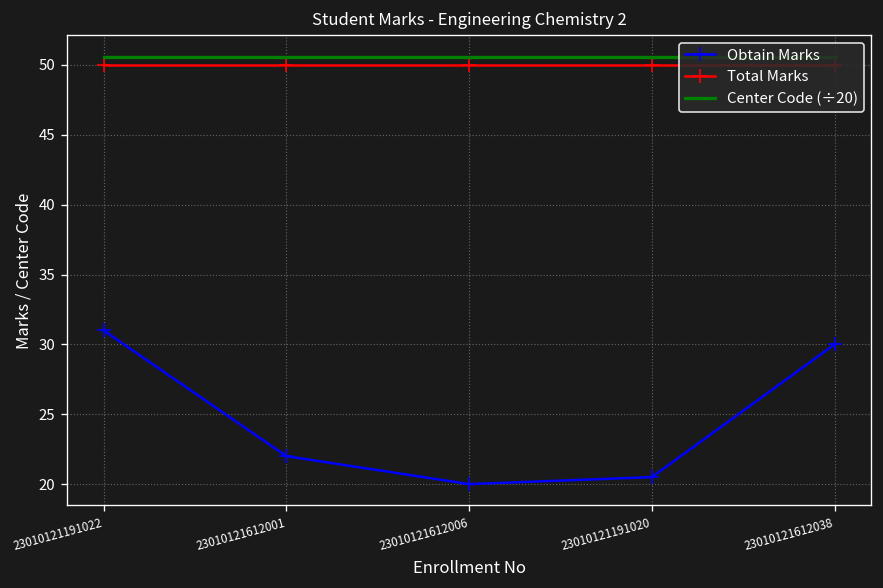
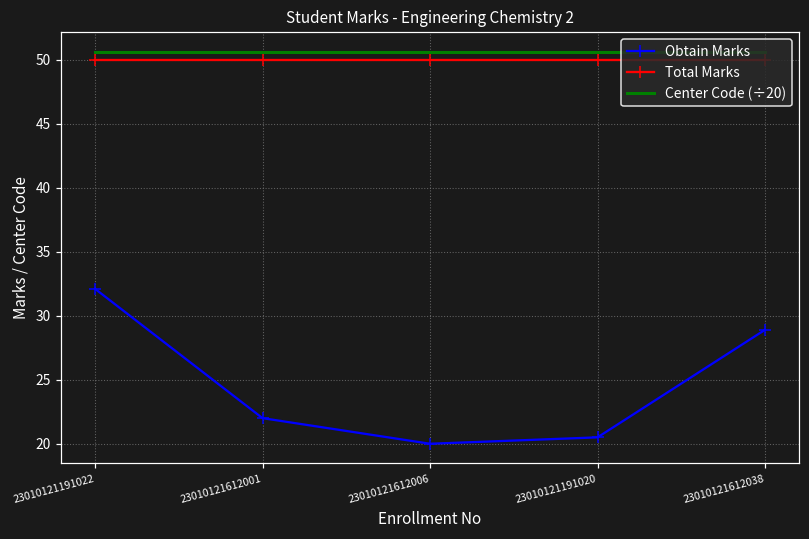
  {
    "Obtain Marks": {
-     "23010121191022": 31.0,
+     "23010121191022": 32.1,
      "23010121612001": 22.0,
      "23010121612006": 20.0,
      "23010121191020": 20.5,
-     "23010121612038": 30.0
+     "23010121612038": 28.9
    },
    "Total Marks": {
      "23010121191022": 50.0,
      "23010121612001": 50.0,
      "23010121612006": 50.0,
      "23010121191020": 50.0
    },
    "Center Code (÷20)": {
      "23010121191022": 50.6,
      "23010121612001": 50.6,
      "23010121612006": 50.6,
      "23010121191020": 50.6
    }
  }
